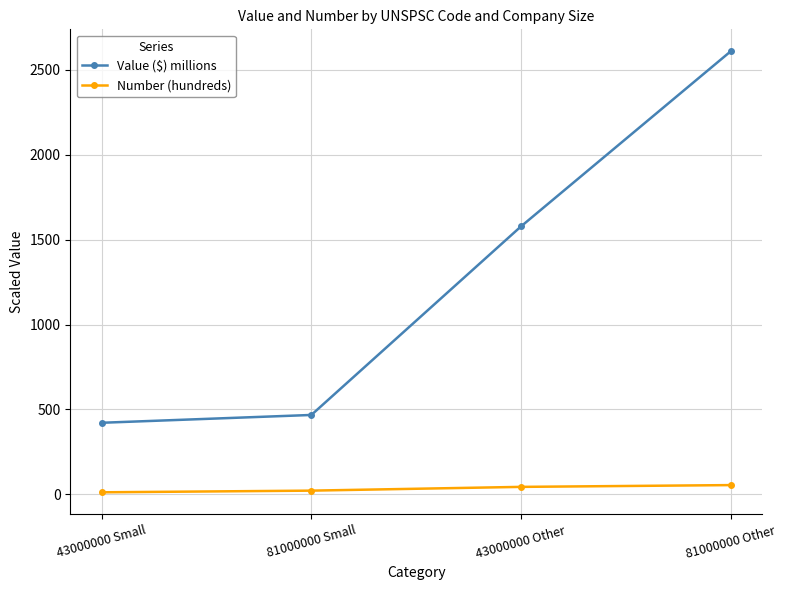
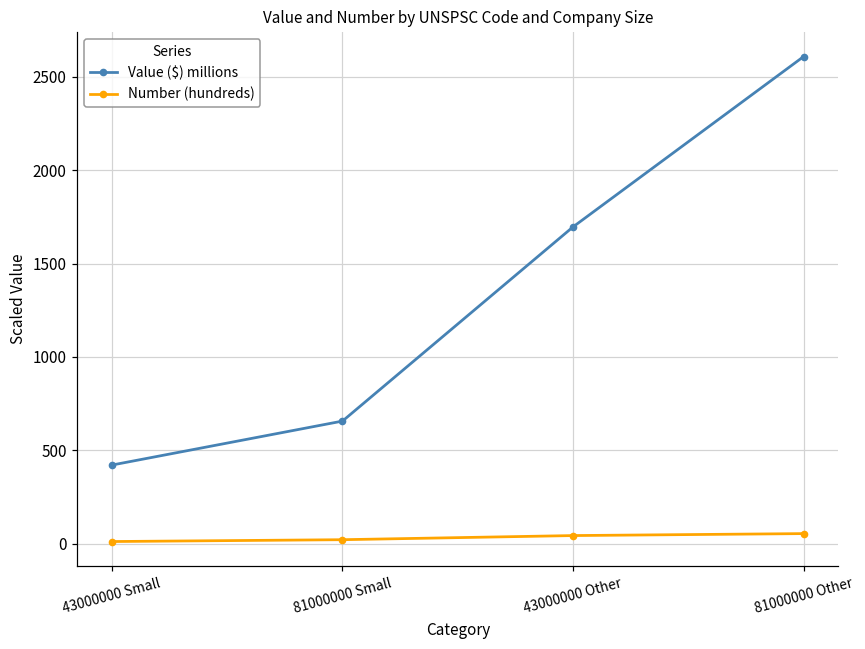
  {
    "Value ($) millions": {
      "43000000 Small": 420,
-     "81000000 Small": 470,
-     "43000000 Other": 1580,
+     "81000000 Small": 660,
+     "43000000 Other": 1700,
      "81000000 Other": 2610
    },
    "Number (hundreds)": {
      "43000000 Small": 10,
      "81000000 Small": 20,
      "43000000 Other": 40,
      "81000000 Other": 50
    }
  }
